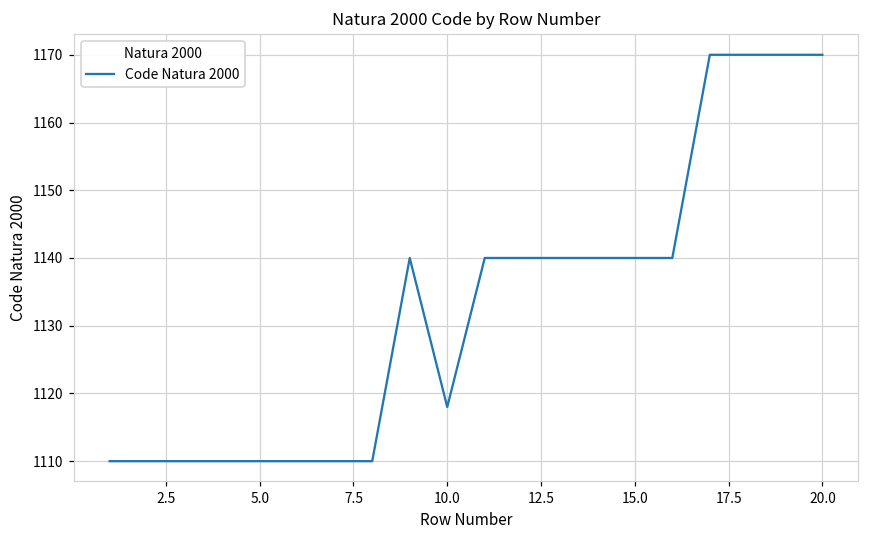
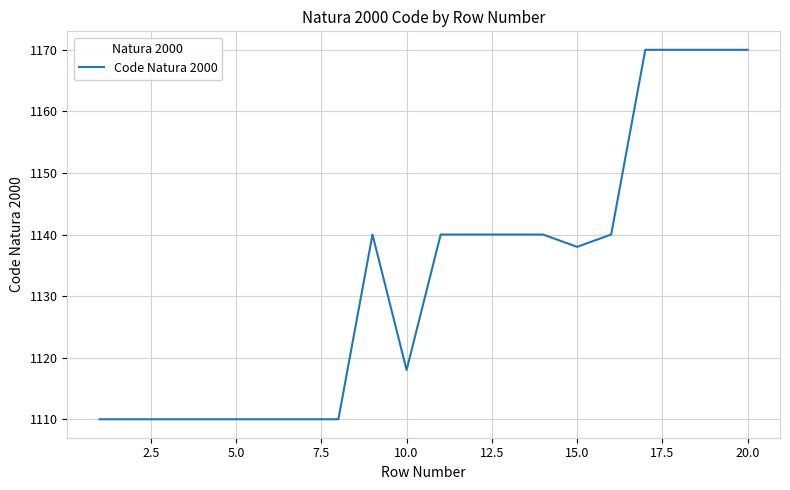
  {
    "5.0": 1110,
    "10.0": 1118,
-   "15.0": 1140,
+   "15.0": 1138,
    "20.0": 1170
  }
